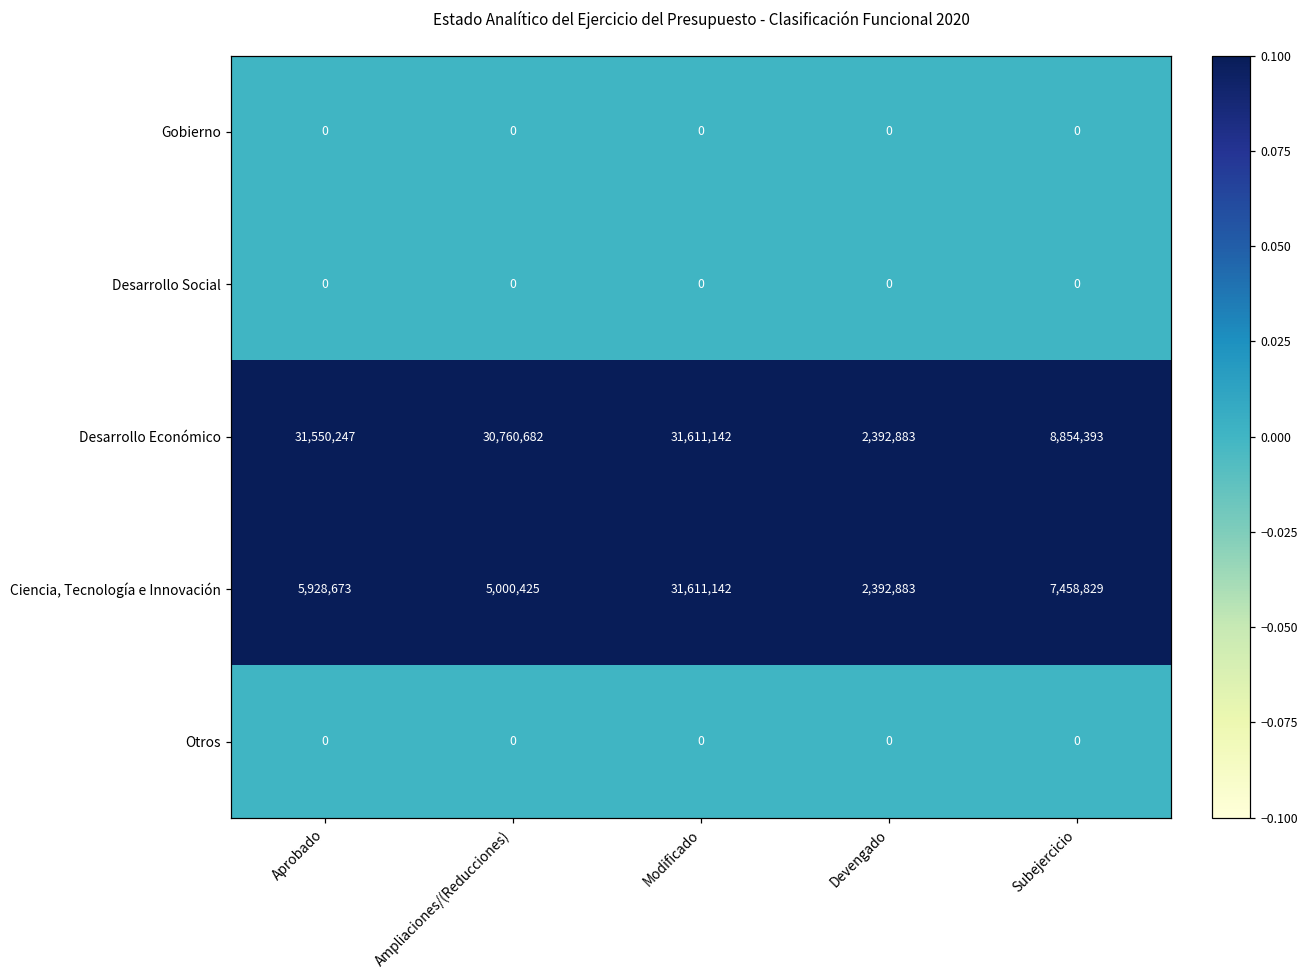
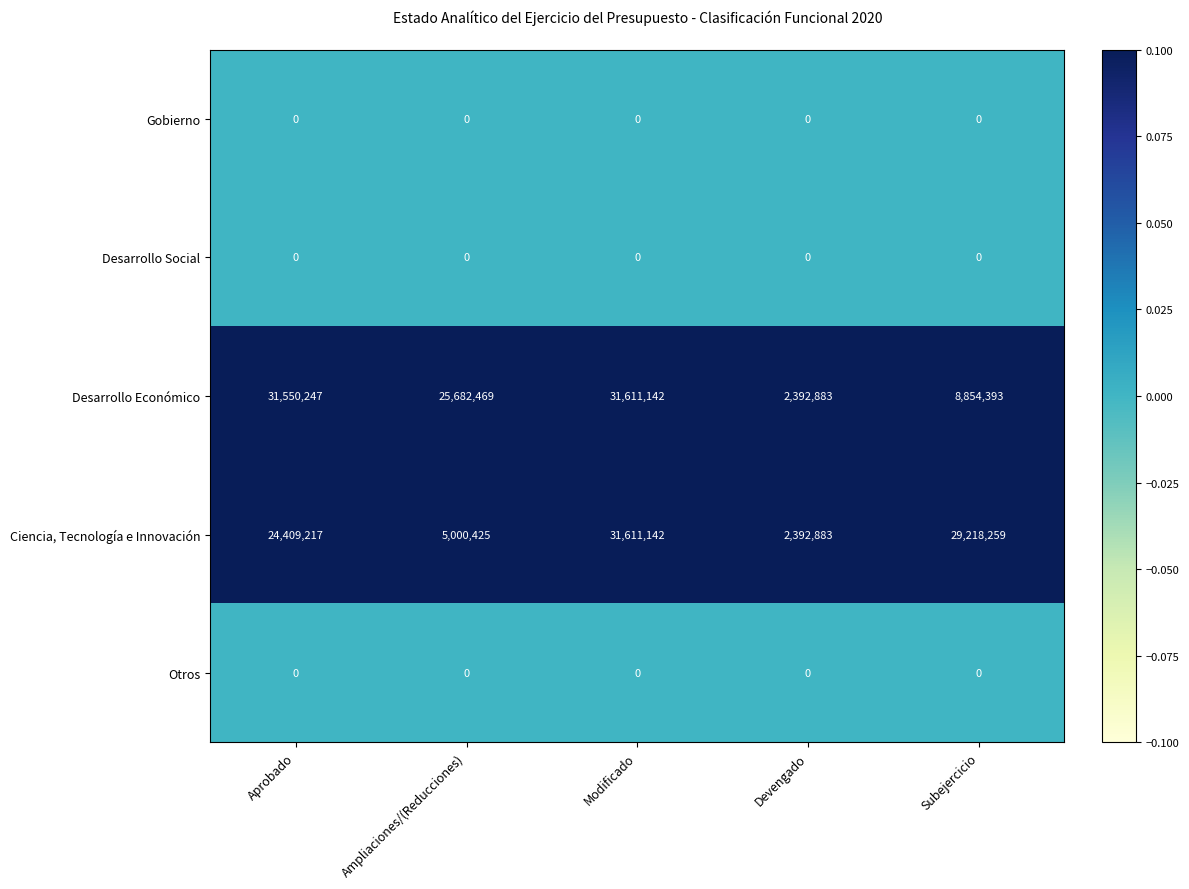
  {
    "Gobierno": {
      "Aprobado": "0",
      "Ampliaciones/(Reducciones)": "0",
      "Modificado": "0",
      "Devengado": "0",
      "Subejercicio": "0"
    },
    "Desarrollo Social": {
      "Aprobado": "0",
      "Ampliaciones/(Reducciones)": "0",
      "Modificado": "0",
      "Devengado": "0",
      "Subejercicio": "0"
    },
    "Desarrollo Económico": {
      "Aprobado": "31,550,247",
-     "Ampliaciones/(Reducciones)": "30,760,682",
+     "Ampliaciones/(Reducciones)": "25,682,469",
      "Modificado": "31,611,142",
      "Devengado": "2,392,883",
      "Subejercicio": "8,854,393"
    },
    "Ciencia, Tecnología e Innovación": {
-     "Aprobado": "5,928,673",
+     "Aprobado": "24,409,217",
      "Ampliaciones/(Reducciones)": "5,000,425",
      "Modificado": "31,611,142",
      "Devengado": "2,392,883",
-     "Subejercicio": "7,458,829"
+     "Subejercicio": "29,218,259"
    },
    "Otros": {
      "Aprobado": "0",
      "Ampliaciones/(Reducciones)": "0",
      "Modificado": "0",
      "Devengado": "0",
      "Subejercicio": "0"
    }
  }
